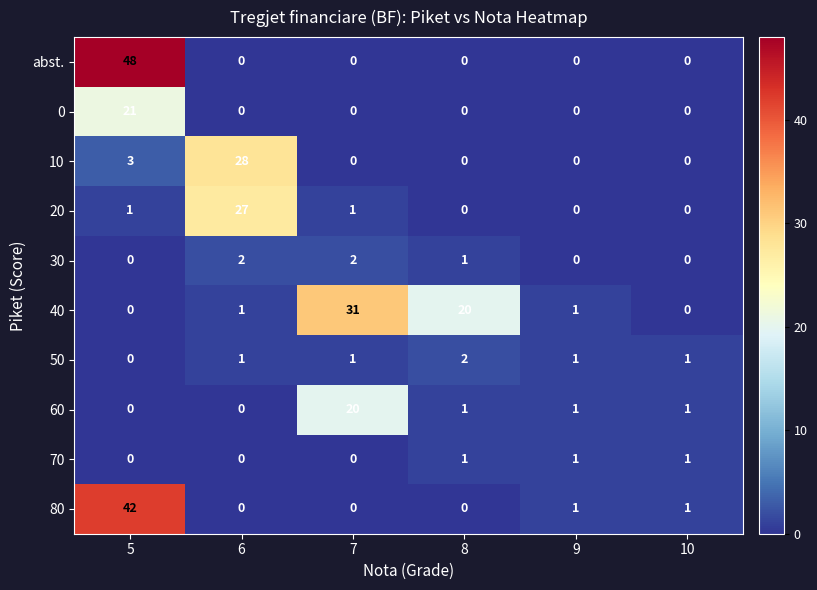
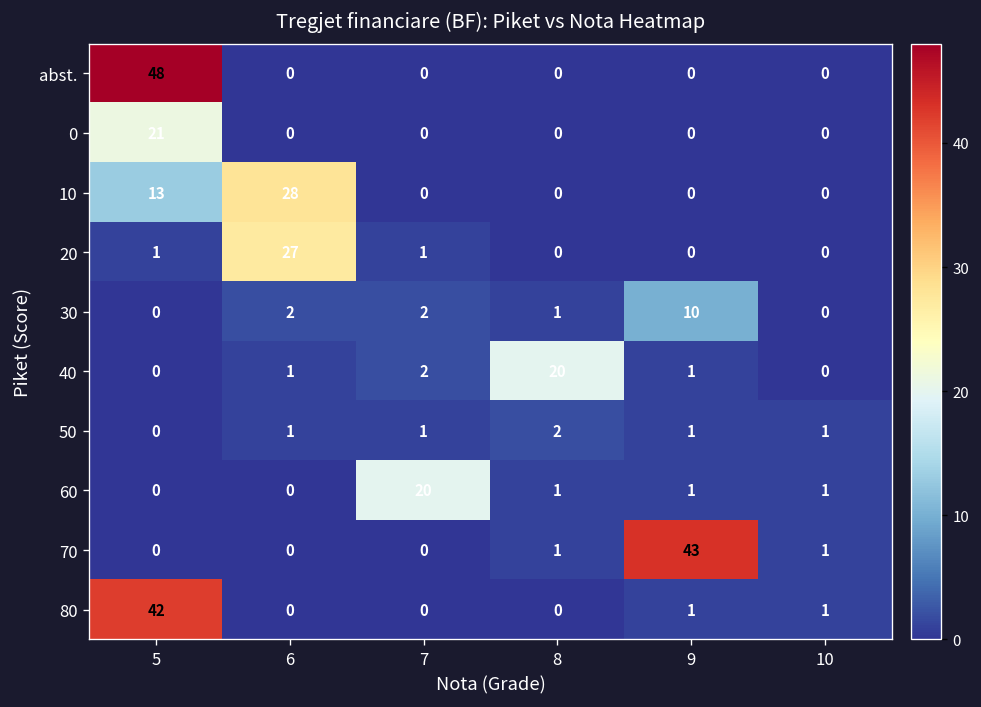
  {
    "abst.": {
      "5": 48,
      "6": 0,
      "7": 0,
      "8": 0,
      "9": 0,
      "10": 0
    },
    "0": {
      "6": 0,
      "7": 0,
      "8": 0,
      "9": 0,
      "10": 0
    },
    "10": {
-     "5": 3,
+     "5": 13,
      "6": 28,
      "7": 0,
      "8": 0,
      "9": 0,
      "10": 0
    },
    "20": {
      "5": 1,
      "6": 27,
      "7": 1,
      "8": 0,
      "9": 0,
      "10": 0
    },
    "30": {
      "5": 0,
      "6": 2,
      "7": 2,
      "8": 1,
-     "9": 0,
+     "9": 10,
      "10": 0
    },
    "40": {
      "5": 0,
      "6": 1,
-     "7": 31,
+     "7": 2,
      "9": 1,
      "10": 0
    },
    "50": {
      "5": 0,
      "6": 1,
      "7": 1,
      "8": 2,
      "9": 1,
      "10": 1
    },
    "60": {
      "5": 0,
      "6": 0,
      "8": 1,
      "9": 1,
      "10": 1
    },
    "70": {
      "5": 0,
      "6": 0,
      "7": 0,
      "8": 1,
-     "9": 1,
+     "9": 43,
      "10": 1
    },
    "80": {
      "5": 42,
      "6": 0,
      "7": 0,
      "8": 0,
      "9": 1,
      "10": 1
    }
  }
